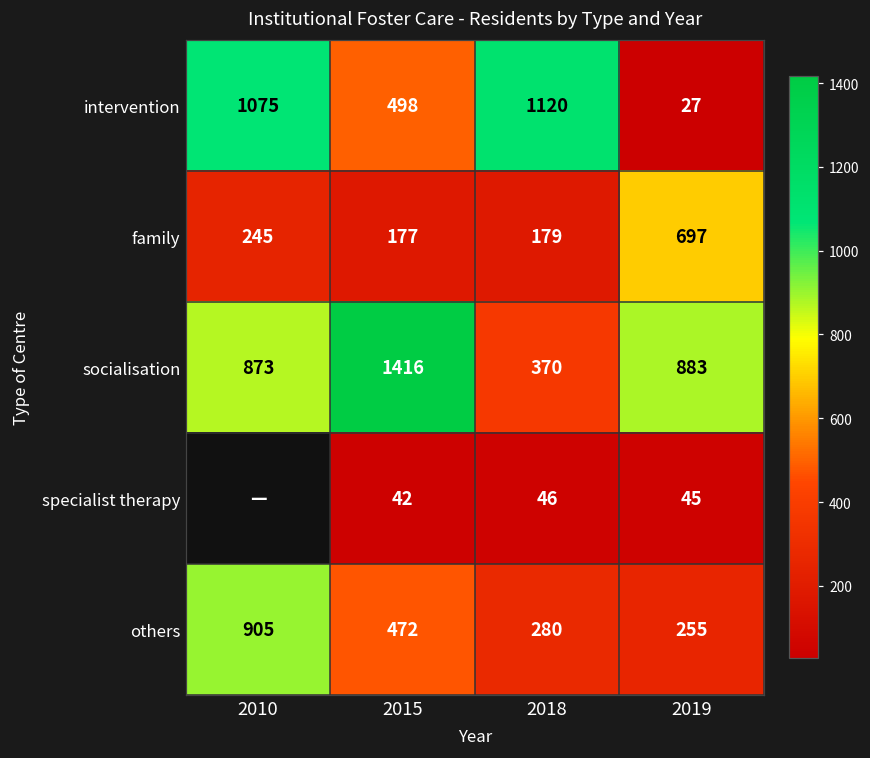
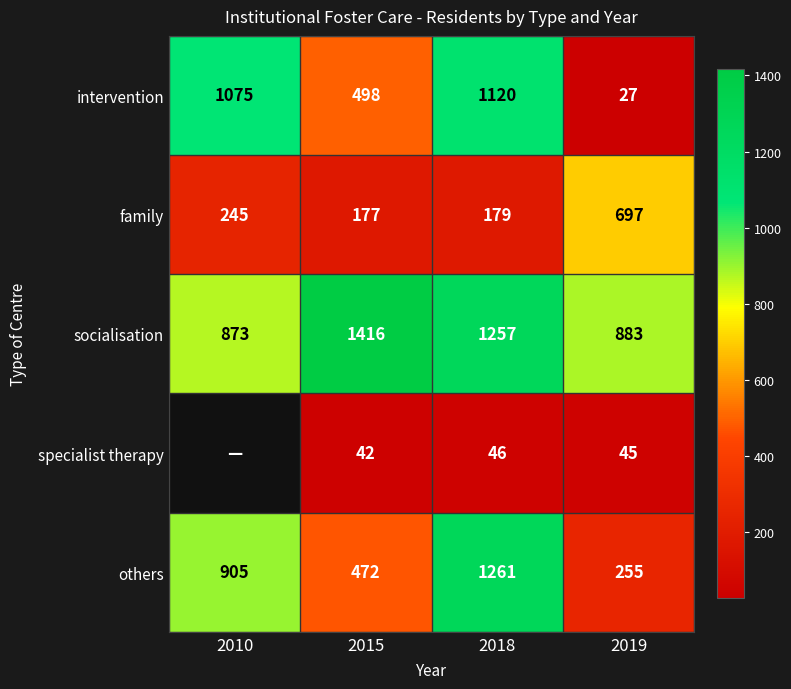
  {
    "intervention": {
      "2010": 1075,
      "2015": 498,
      "2018": 1120,
      "2019": 27
    },
    "family": {
      "2010": 245,
      "2015": 177,
      "2018": 179,
      "2019": 697
    },
    "socialisation": {
      "2010": 873,
      "2015": 1416,
-     "2018": 370,
+     "2018": 1257,
      "2019": 883
    },
    "specialist therapy": {
      "2015": 42,
      "2018": 46,
      "2019": 45
    },
    "others": {
      "2010": 905,
      "2015": 472,
-     "2018": 280,
+     "2018": 1261,
      "2019": 255
    }
  }
